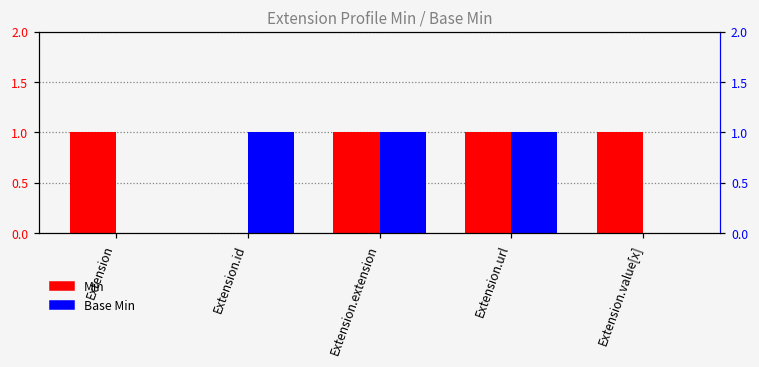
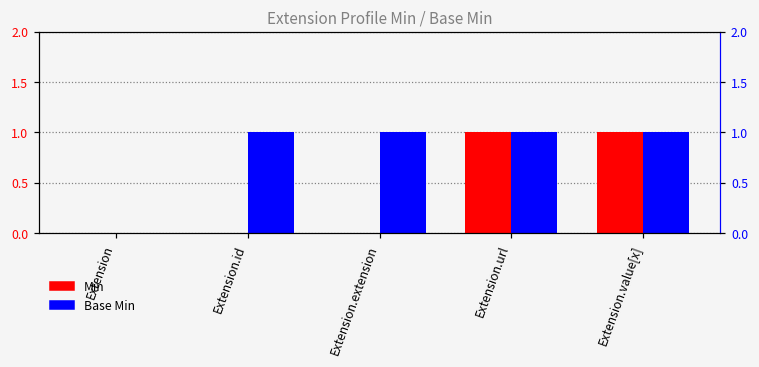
  {
    "Min": {
-     "Extension": 1,
+     "Extension": 0,
      "Extension.id": 0,
-     "Extension.extension": 1,
+     "Extension.extension": 0,
      "Extension.url": 1,
      "Extension.value[x]": 1
    },
    "Base Min": {
      "Extension": 0,
      "Extension.id": 1,
      "Extension.extension": 1,
      "Extension.url": 1,
-     "Extension.value[x]": 0
+     "Extension.value[x]": 1
    }
  }
